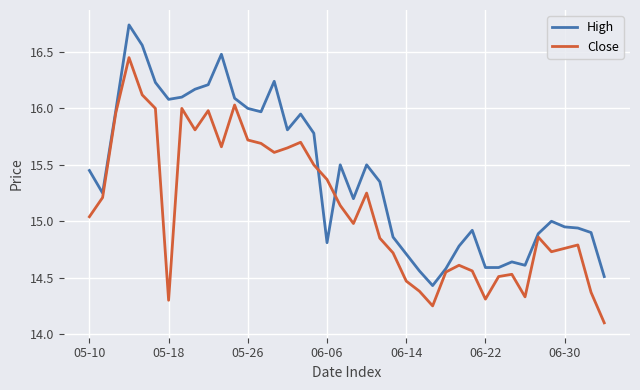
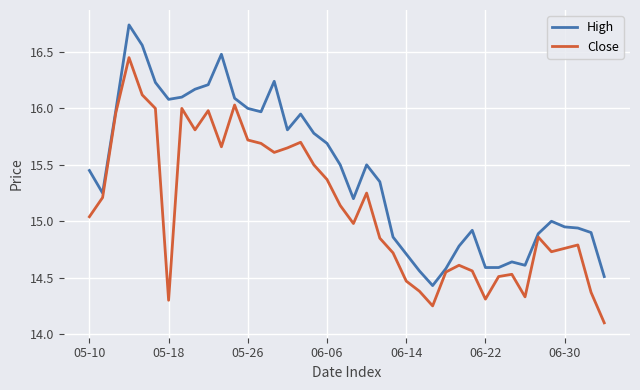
  {
    "High": {
      "05-10": 15.45,
      "05-18": 16.08,
      "05-26": 16.00,
-     "06-06": 14.81,
+     "06-06": 15.69,
      "06-14": 14.71,
      "06-22": 14.59,
      "06-30": 14.95
    },
    "Close": {
      "05-10": 15.04,
      "05-18": 14.30,
      "05-26": 15.72,
      "06-06": 15.37,
      "06-14": 14.47,
      "06-22": 14.31,
      "06-30": 14.76
    }
  }
